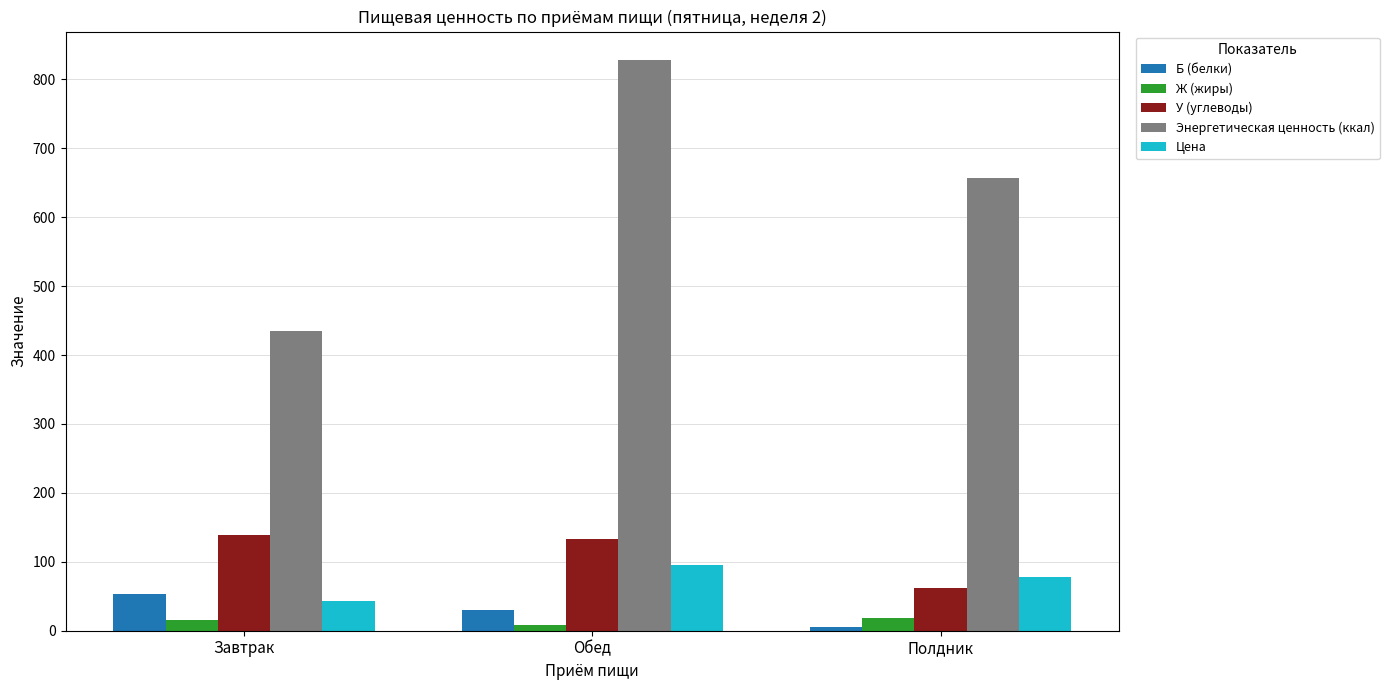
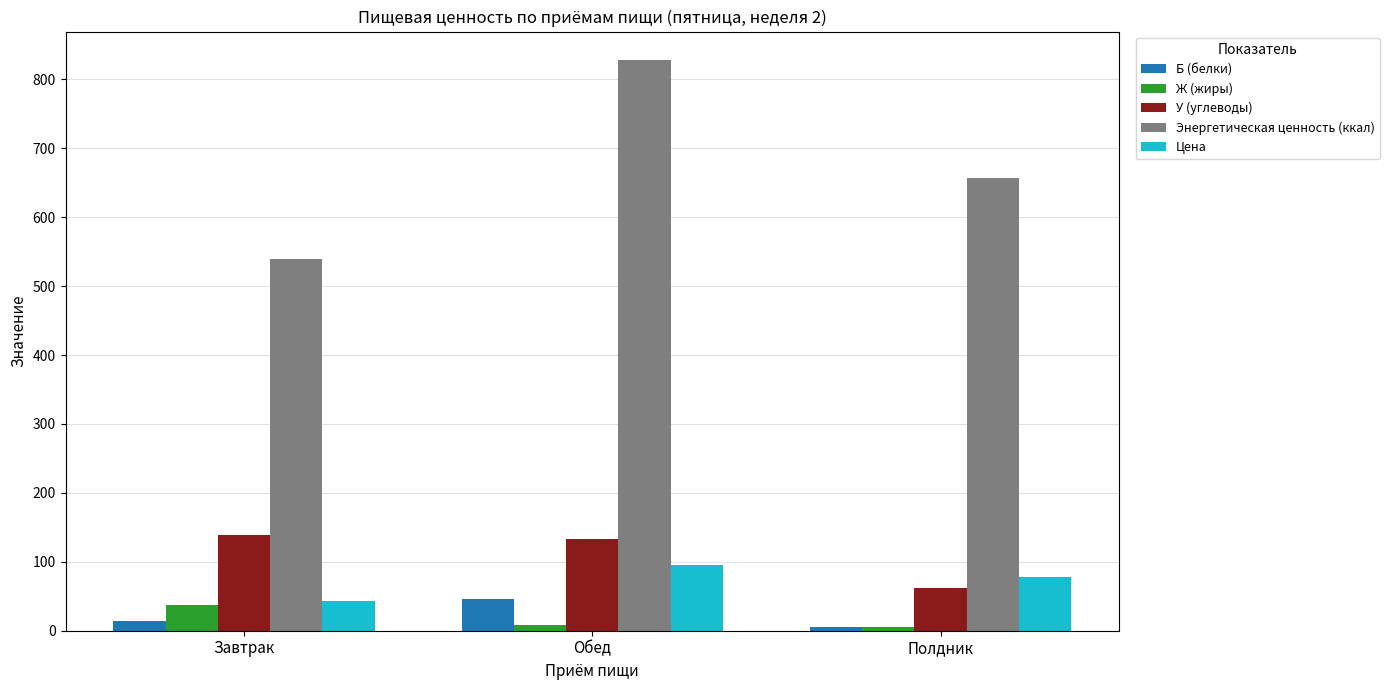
  {
    "Б (белки)": {
-     "Завтрак": 50,
-     "Обед": 30,
+     "Завтрак": 10,
+     "Обед": 50,
      "Полдник": 10
    },
    "Ж (жиры)": {
-     "Завтрак": 20,
+     "Завтрак": 40,
      "Обед": 10,
-     "Полдник": 20
+     "Полдник": 10
    },
    "У (углеводы)": {
      "Завтрак": 140,
      "Обед": 130,
      "Полдник": 60
    },
    "Энергетическая ценность (ккал)": {
-     "Завтрак": 430,
+     "Завтрак": 540,
      "Обед": 830,
      "Полдник": 660
    },
    "Цена": {
      "Завтрак": 40,
      "Обед": 90,
      "Полдник": 80
    }
  }
